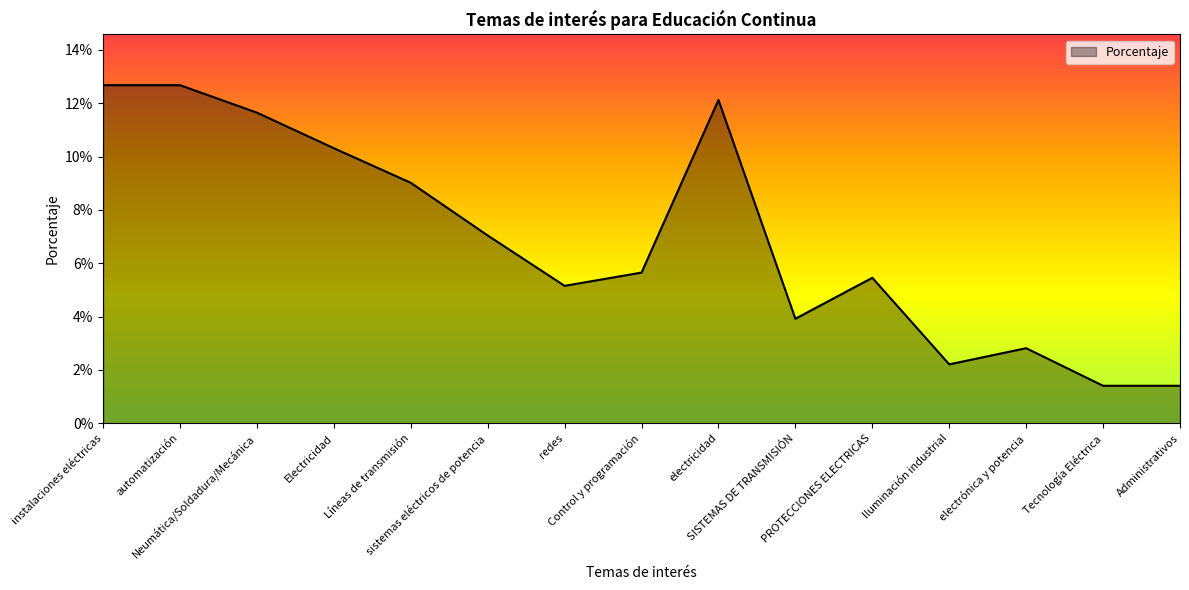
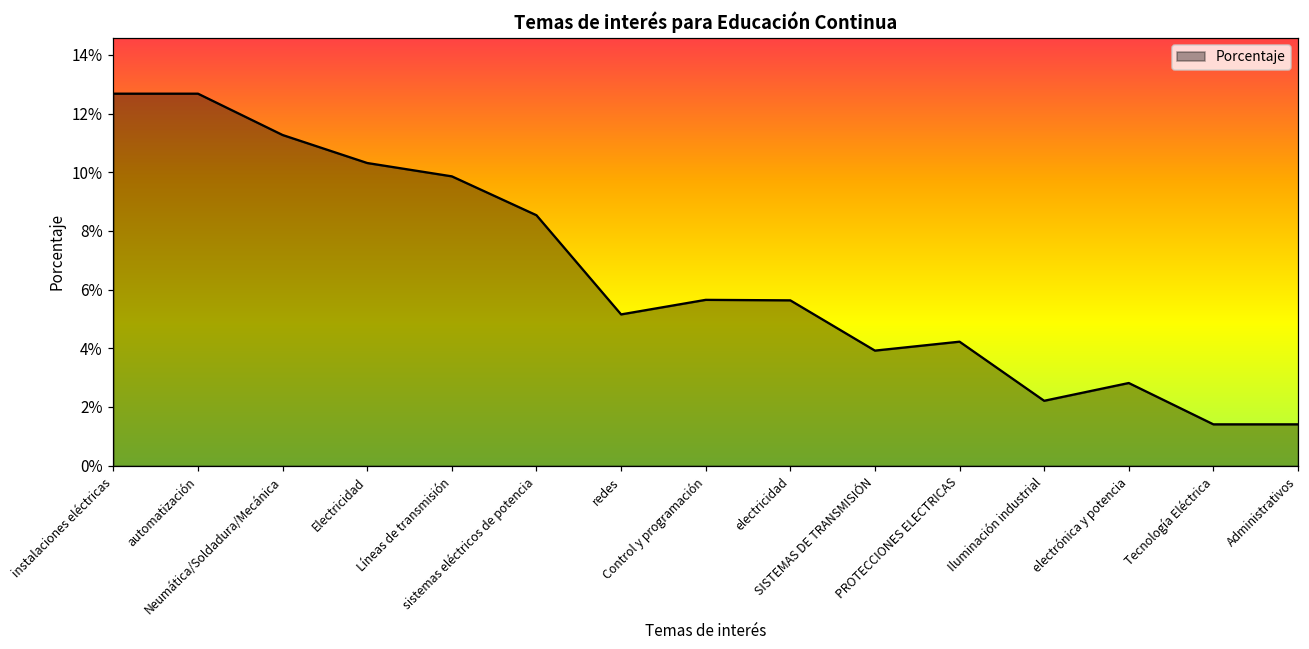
  {
    "instalaciones eléctricas": "12.7%",
    "automatización": "12.7%",
-   "Neumática/Soldadura/Mecánica": "11.6%",
+   "Neumática/Soldadura/Mecánica": "11.3%",
    "Electricidad": "10.3%",
-   "Líneas de transmisión": "9.0%",
-   "sistemas eléctricos de potencia": "7.0%",
+   "Líneas de transmisión": "9.9%",
+   "sistemas eléctricos de potencia": "8.5%",
    "redes": "5.2%",
    "Control y programación": "5.7%",
-   "electricidad": "12.1%",
+   "electricidad": "5.6%",
    "SISTEMAS DE TRANSMISIÓN": "3.9%",
-   "PROTECCIONES ELECTRICAS": "5.5%",
+   "PROTECCIONES ELECTRICAS": "4.2%",
    "Iluminación industrial": "2.2%",
    "electrónica y potencia": "2.8%",
    "Tecnología Eléctrica": "1.4%",
    "Administrativos": "1.4%"
  }
